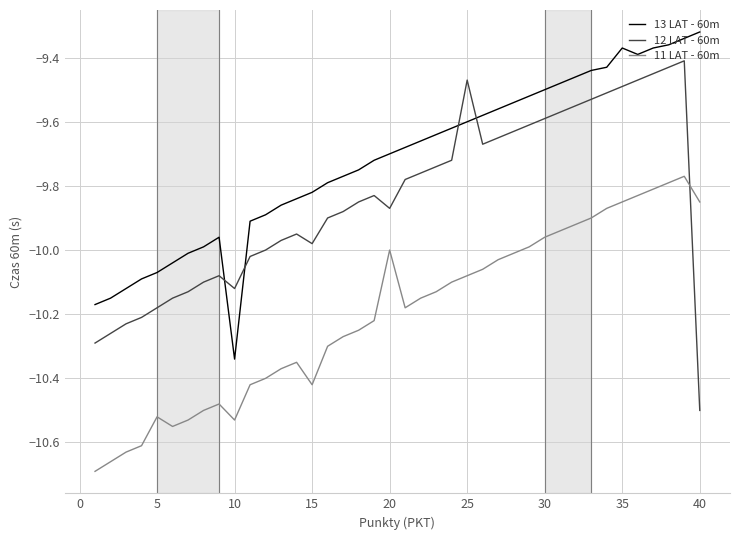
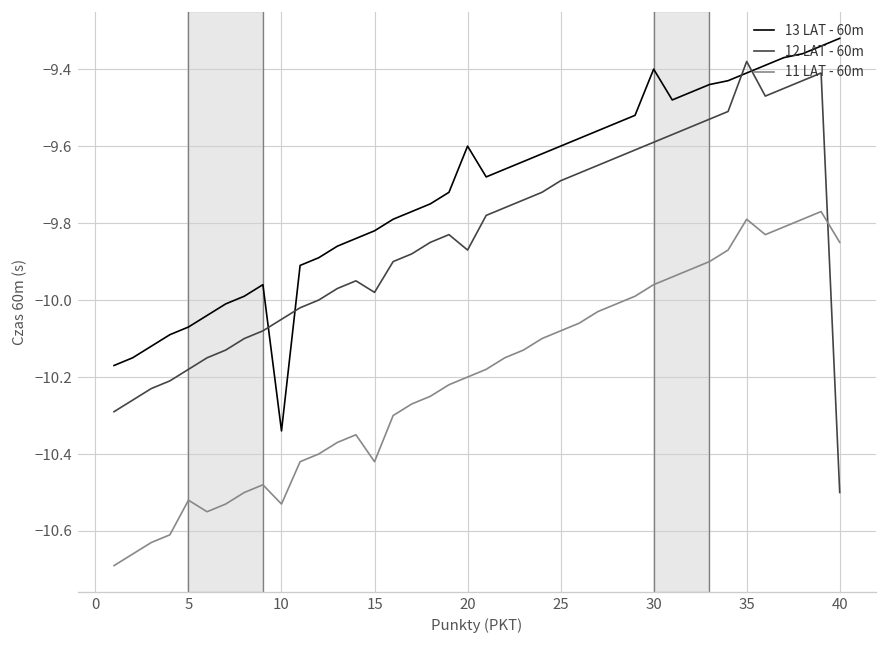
  {
    "13 LAT - 60m": {
      "5": -10.07,
      "10": -10.34,
      "15": -9.82,
-     "20": -9.7,
+     "20": -9.6,
      "25": -9.60,
-     "30": -9.5,
-     "35": -9.37,
+     "30": -9.4,
+     "35": -9.41,
      "40": -9.32
    },
    "12 LAT - 60m": {
      "5": -10.18,
-     "10": -10.12,
+     "10": -10.05,
      "15": -9.98,
      "20": -9.87,
-     "25": -9.47,
+     "25": -9.69,
      "30": -9.59,
-     "35": -9.49,
+     "35": -9.38,
      "40": -10.50
    },
    "11 LAT - 60m": {
      "5": -10.52,
      "10": -10.53,
      "15": -10.42,
-     "20": -10.0,
+     "20": -10.2,
      "25": -10.08,
      "30": -9.96,
-     "35": -9.85,
+     "35": -9.79,
      "40": -9.85
    }
  }
